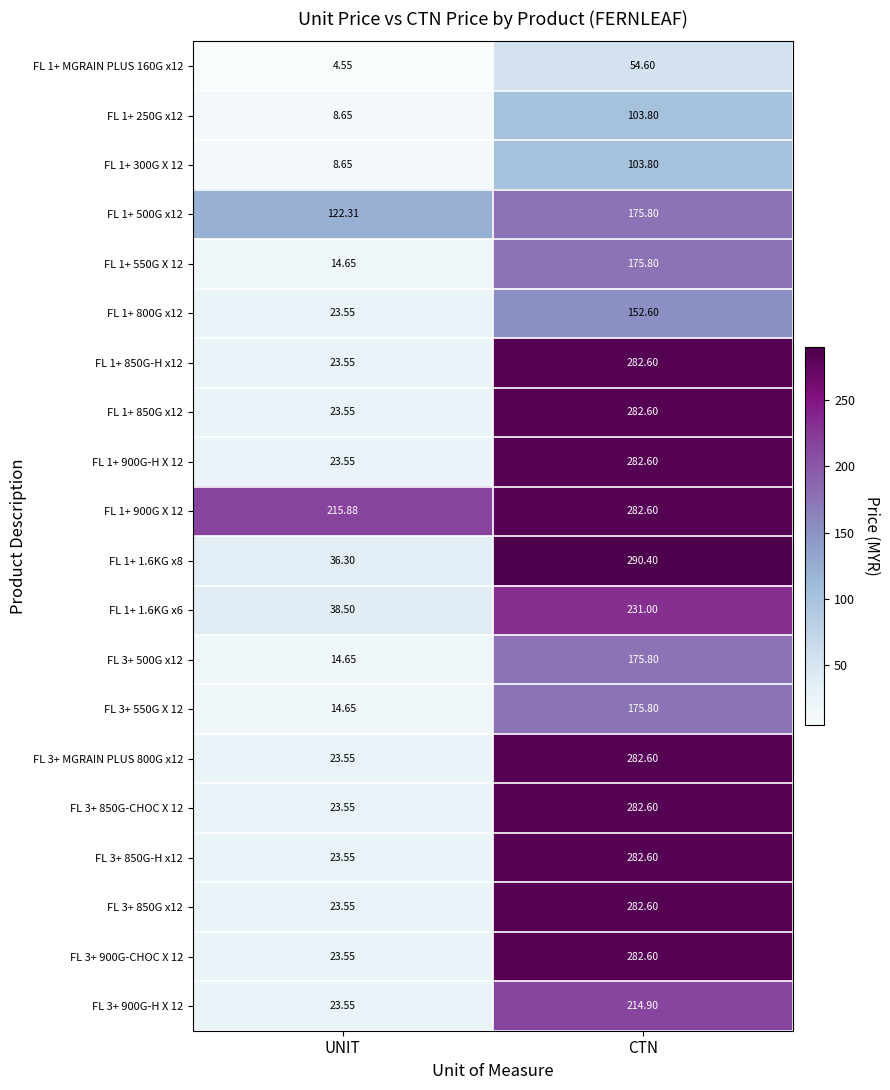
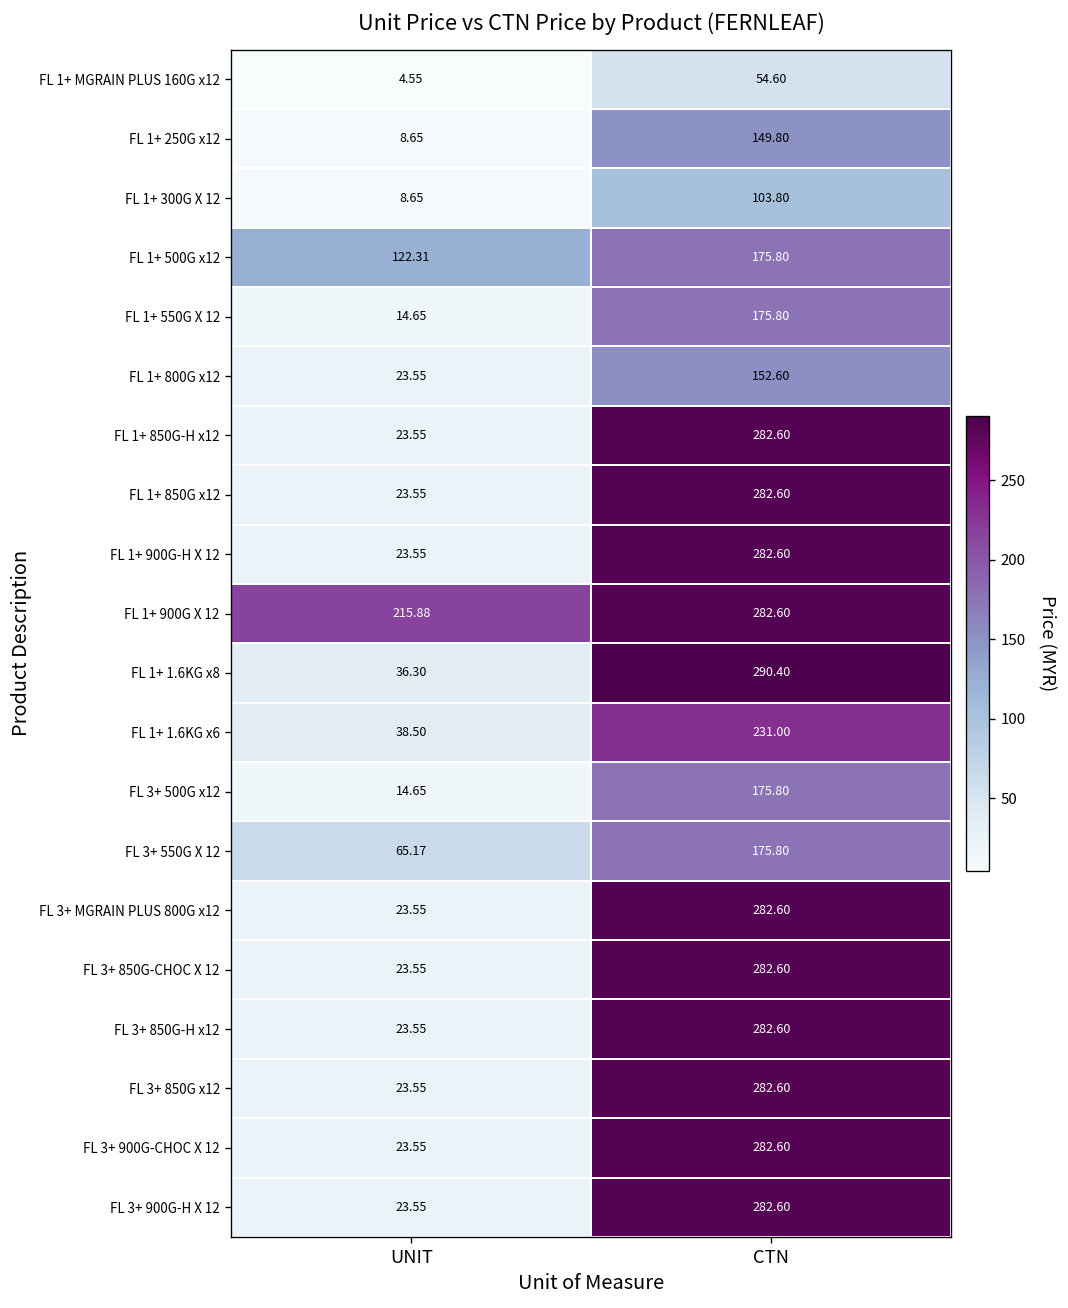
  {
    "FL 1+ MGRAIN PLUS 160G x12": {
      "UNIT": 4.55,
      "CTN": 54.60
    },
    "FL 1+ 250G x12": {
      "UNIT": 8.65,
-     "CTN": 103.80
+     "CTN": 149.80
    },
    "FL 1+ 300G X 12": {
      "UNIT": 8.65,
      "CTN": 103.80
    },
    "FL 1+ 500G x12": {
      "UNIT": 122.31,
      "CTN": 175.80
    },
    "FL 1+ 550G X 12": {
      "UNIT": 14.65,
      "CTN": 175.80
    },
    "FL 1+ 800G x12": {
      "UNIT": 23.55,
      "CTN": 152.60
    },
    "FL 1+ 850G-H x12": {
      "UNIT": 23.55,
      "CTN": 282.60
    },
    "FL 1+ 850G x12": {
      "UNIT": 23.55,
      "CTN": 282.60
    },
    "FL 1+ 900G-H X 12": {
      "UNIT": 23.55,
      "CTN": 282.60
    },
    "FL 1+ 900G X 12": {
      "UNIT": 215.88,
      "CTN": 282.60
    },
    "FL 1+ 1.6KG x8": {
      "UNIT": 36.30,
      "CTN": 290.40
    },
    "FL 1+ 1.6KG x6": {
      "UNIT": 38.50,
      "CTN": 231.00
    },
    "FL 3+ 500G x12": {
      "UNIT": 14.65,
      "CTN": 175.80
    },
    "FL 3+ 550G X 12": {
-     "UNIT": 14.65,
+     "UNIT": 65.17,
      "CTN": 175.80
    },
    "FL 3+ MGRAIN PLUS 800G x12": {
      "UNIT": 23.55,
      "CTN": 282.60
    },
    "FL 3+ 850G-CHOC X 12": {
      "UNIT": 23.55,
      "CTN": 282.60
    },
    "FL 3+ 850G-H x12": {
      "UNIT": 23.55,
      "CTN": 282.60
    },
    "FL 3+ 850G x12": {
      "UNIT": 23.55,
      "CTN": 282.60
    },
    "FL 3+ 900G-CHOC X 12": {
      "UNIT": 23.55,
      "CTN": 282.60
    },
    "FL 3+ 900G-H X 12": {
      "UNIT": 23.55,
-     "CTN": 214.90
+     "CTN": 282.60
    }
  }
